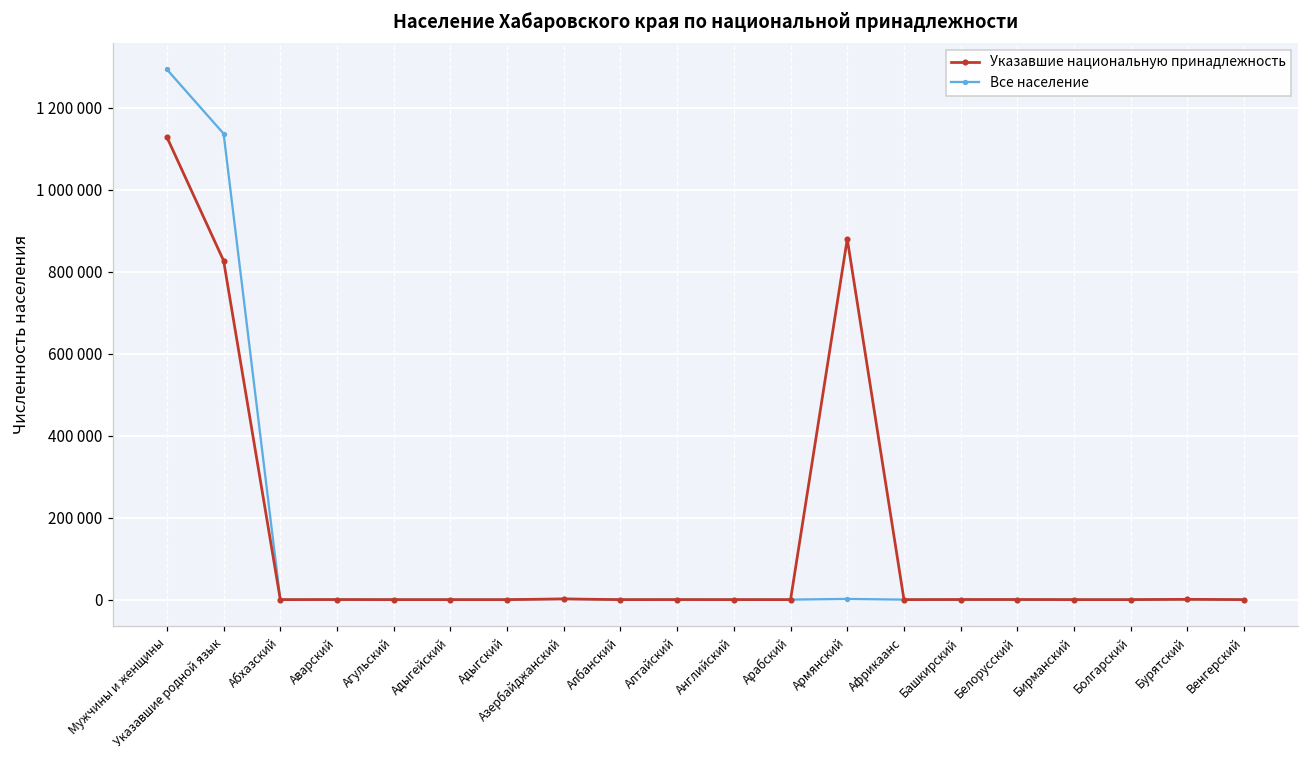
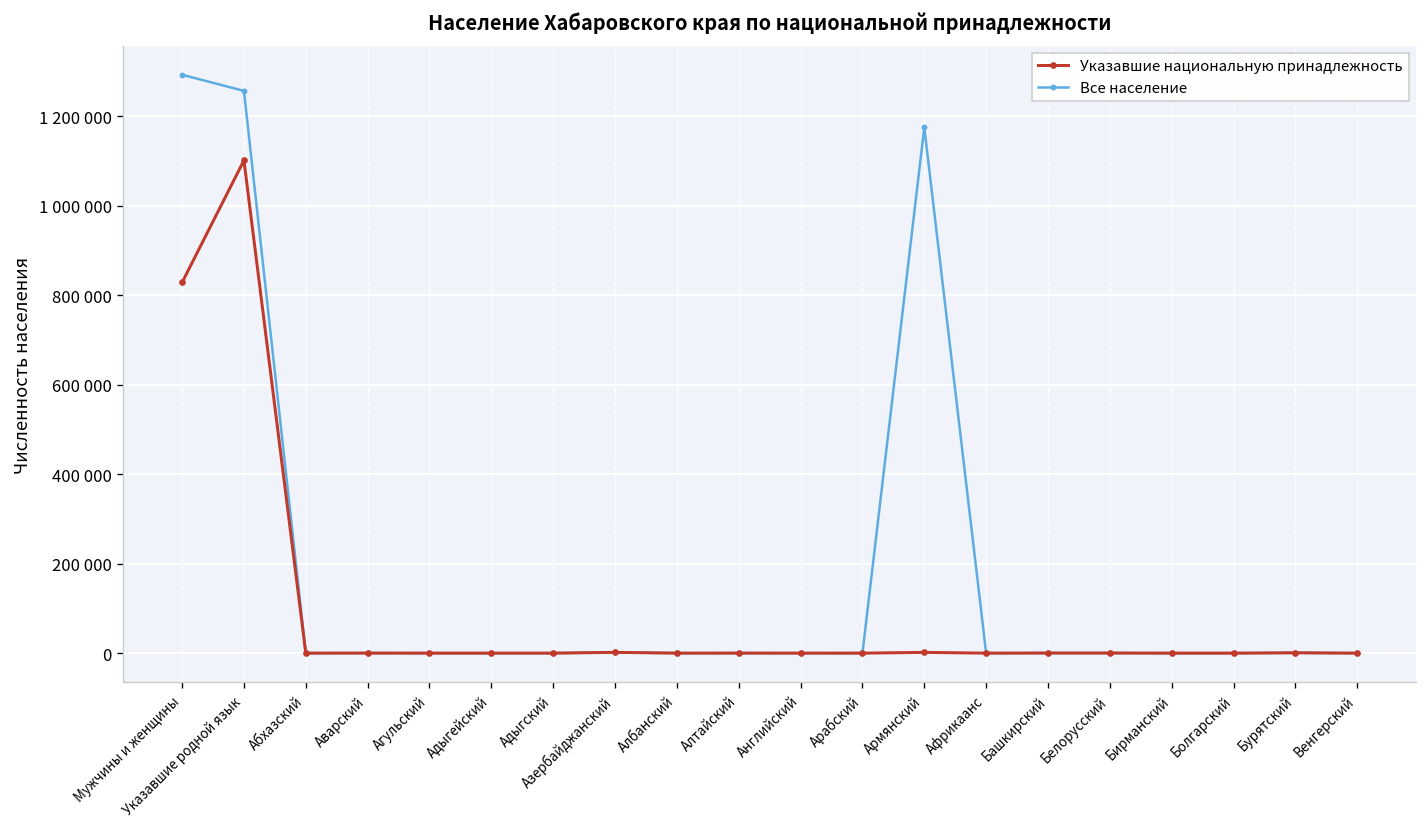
  {
    "Указавшие национальную принадлежность": {
-     "Мужчины и женщины": 1130000,
-     "Указавшие родной язык": 830000,
-     "Армянский": 880000
+     "Мужчины и женщины": 830000,
+     "Указавшие родной язык": 1100000,
+     "Армянский": 0
    },
    "Все население": {
      "Мужчины и женщины": 1290000,
-     "Указавшие родной язык": 1140000,
-     "Армянский": 0
+     "Указавшие родной язык": 1260000,
+     "Армянский": 1180000
    }
  }
